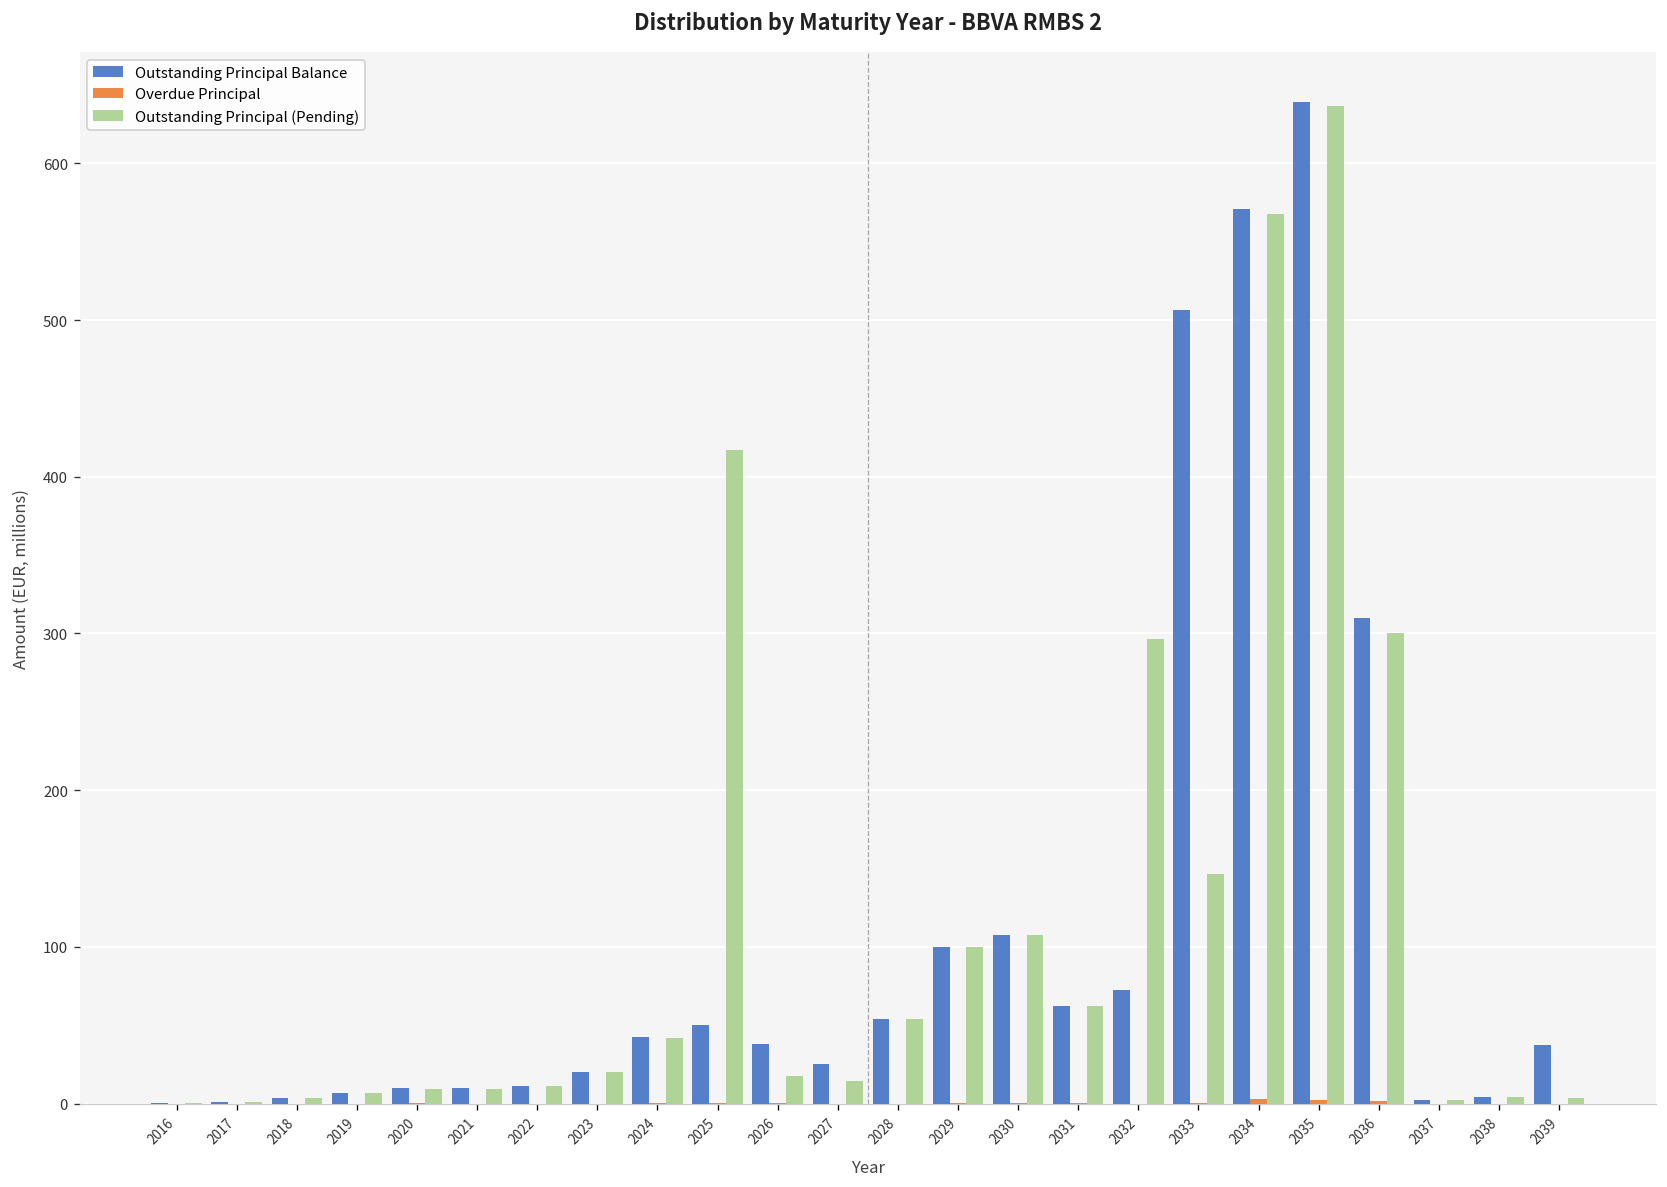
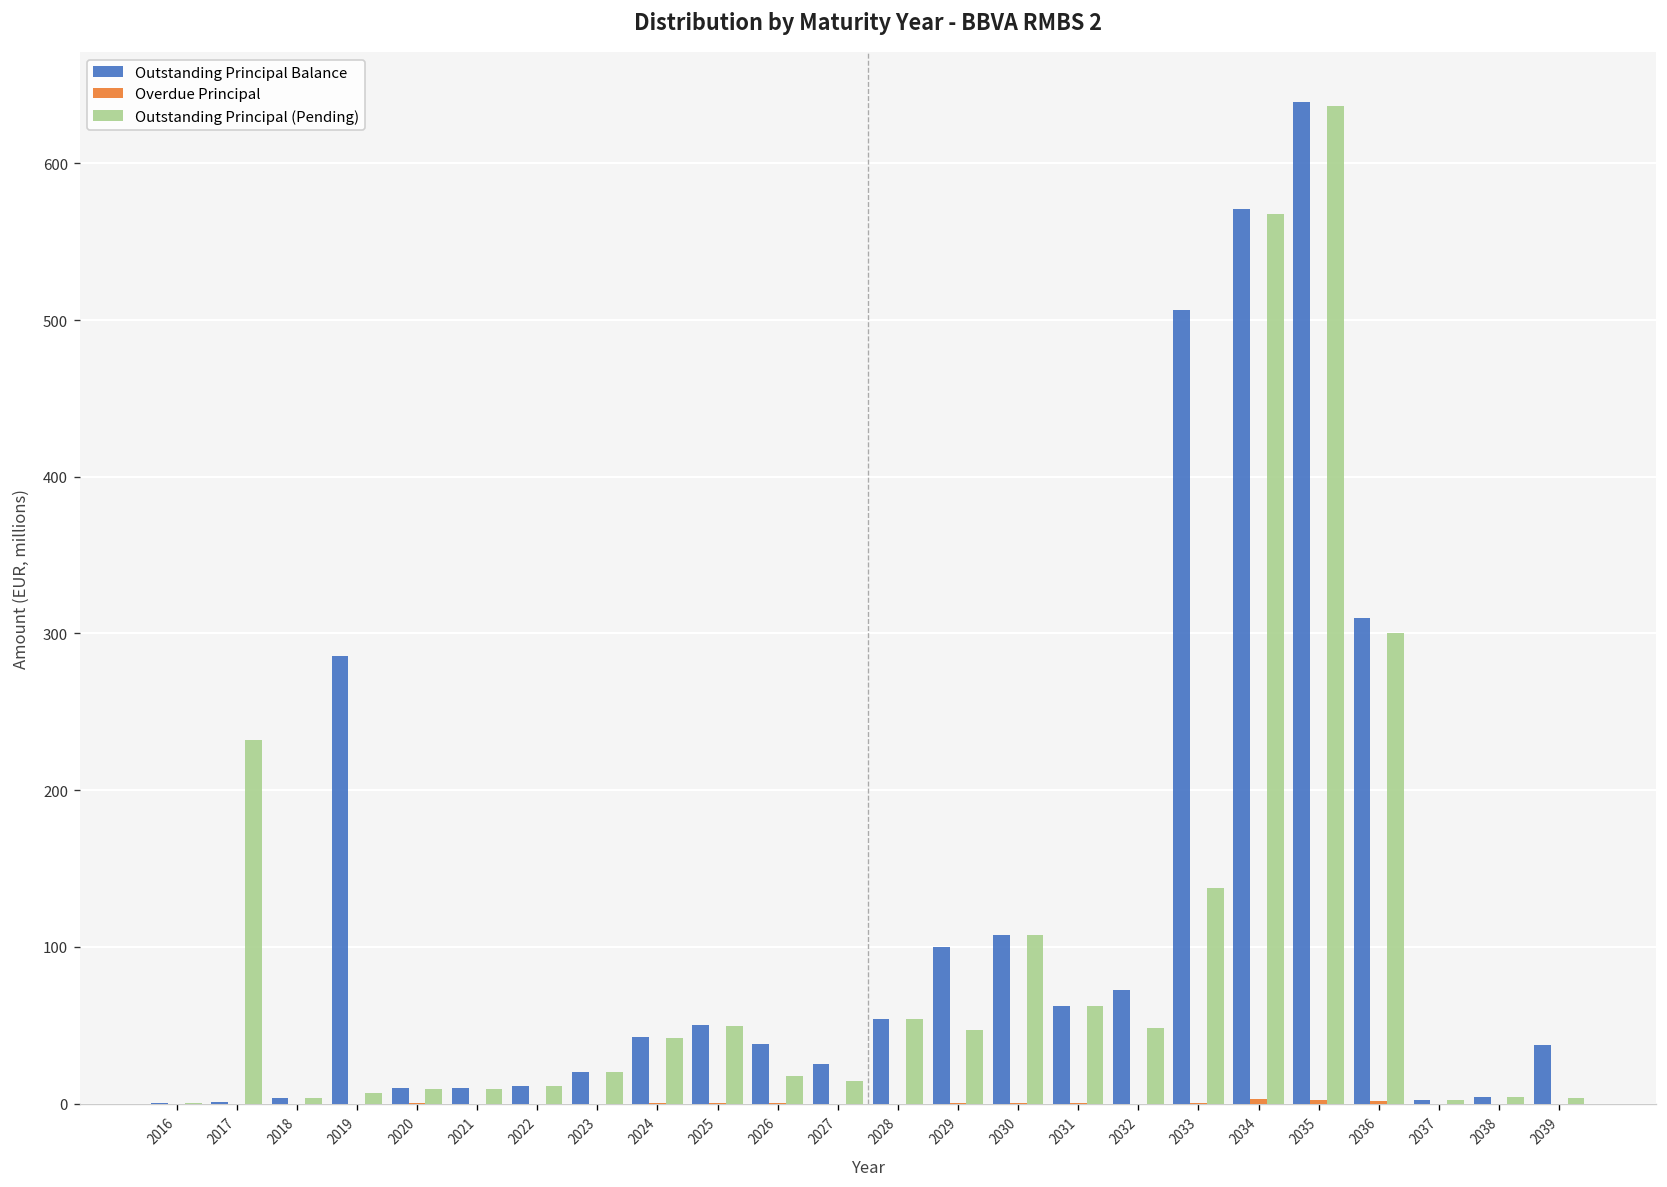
  {
    "Outstanding Principal Balance": {
      "2018": 3,
-     "2019": 7,
+     "2019": 286,
      "2020": 10,
      "2021": 10,
      "2022": 11,
      "2023": 20,
      "2024": 42,
      "2025": 50,
      "2026": 38,
      "2027": 26,
      "2028": 54,
      "2029": 100,
      "2030": 108,
      "2031": 62,
      "2032": 73,
      "2033": 506,
      "2034": 571,
      "2035": 639,
      "2036": 310,
      "2037": 2,
      "2038": 4,
      "2039": 38
    },
    "Overdue Principal": {
      "2034": 3,
      "2035": 3
    },
    "Outstanding Principal (Pending)": {
-     "2017": 1,
+     "2017": 232,
      "2018": 3,
      "2019": 7,
      "2020": 10,
      "2021": 10,
      "2022": 11,
      "2023": 20,
      "2024": 42,
-     "2025": 417,
+     "2025": 50,
      "2026": 18,
      "2027": 15,
      "2028": 54,
-     "2029": 100,
+     "2029": 47,
      "2030": 108,
      "2031": 62,
-     "2032": 296,
-     "2033": 146,
+     "2032": 48,
+     "2033": 138,
      "2034": 568,
      "2035": 636,
      "2036": 300,
      "2037": 2,
      "2038": 4,
      "2039": 4
    }
  }
